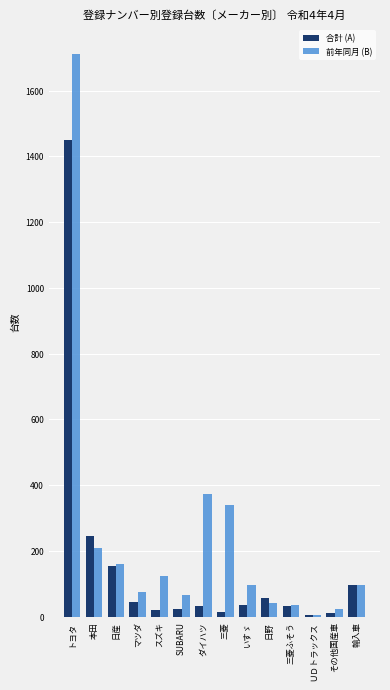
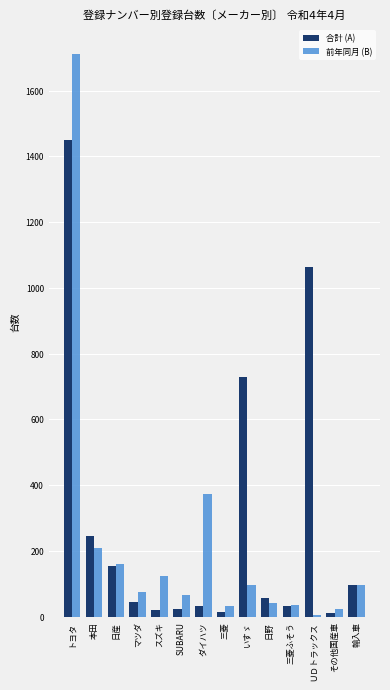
  {
    "合計 (A)": {
      "トヨタ": 1450,
      "本田": 240,
      "日産": 160,
      "マツダ": 40,
      "スズキ": 20,
      "SUBARU": 20,
      "ダイハツ": 30,
      "三菱": 10,
-     "いすゞ": 40,
+     "いすゞ": 730,
      "日野": 60,
      "三菱ふそう": 30,
-     "ＵＤトラックス": 0,
+     "ＵＤトラックス": 1060,
      "その他国産車": 10,
      "輸入車": 100
    },
    "前年同月 (B)": {
      "トヨタ": 1710,
      "本田": 210,
      "日産": 160,
      "マツダ": 80,
      "スズキ": 120,
      "SUBARU": 70,
      "ダイハツ": 370,
-     "三菱": 340,
+     "三菱": 30,
      "いすゞ": 100,
      "日野": 40,
      "三菱ふそう": 40,
      "その他国産車": 20,
      "輸入車": 100
    }
  }
